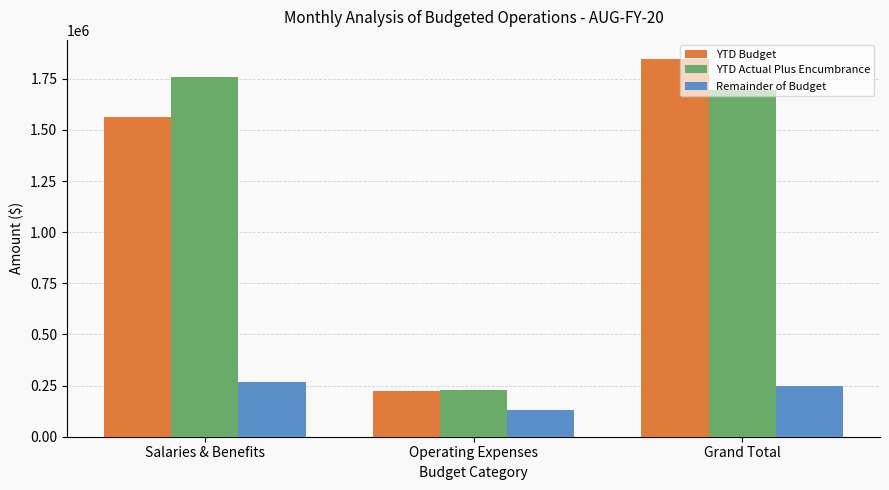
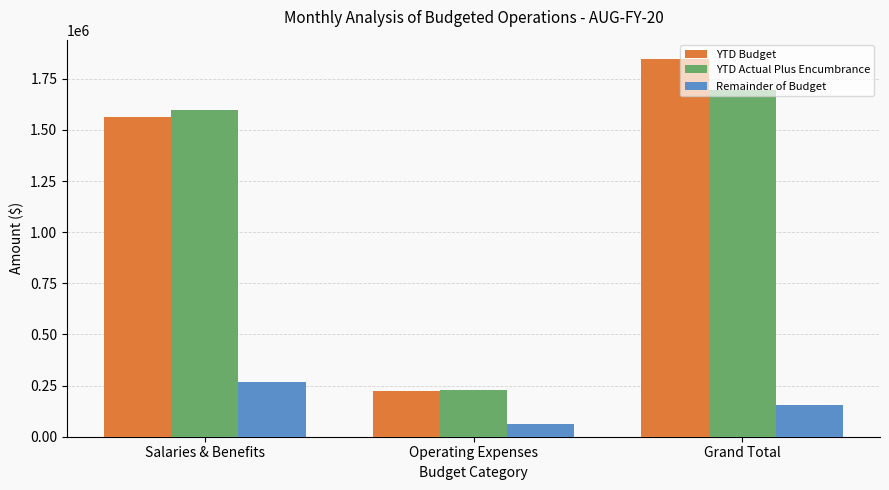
  {
    "YTD Budget": {
      "Salaries & Benefits": 1560000,
      "Operating Expenses": 230000,
      "Grand Total": 1850000
    },
    "YTD Actual Plus Encumbrance": {
-     "Salaries & Benefits": 1760000,
+     "Salaries & Benefits": 1600000,
      "Operating Expenses": 230000
    },
    "Remainder of Budget": {
      "Salaries & Benefits": 270000,
-     "Operating Expenses": 130000,
-     "Grand Total": 250000
+     "Operating Expenses": 60000,
+     "Grand Total": 160000
    }
  }
